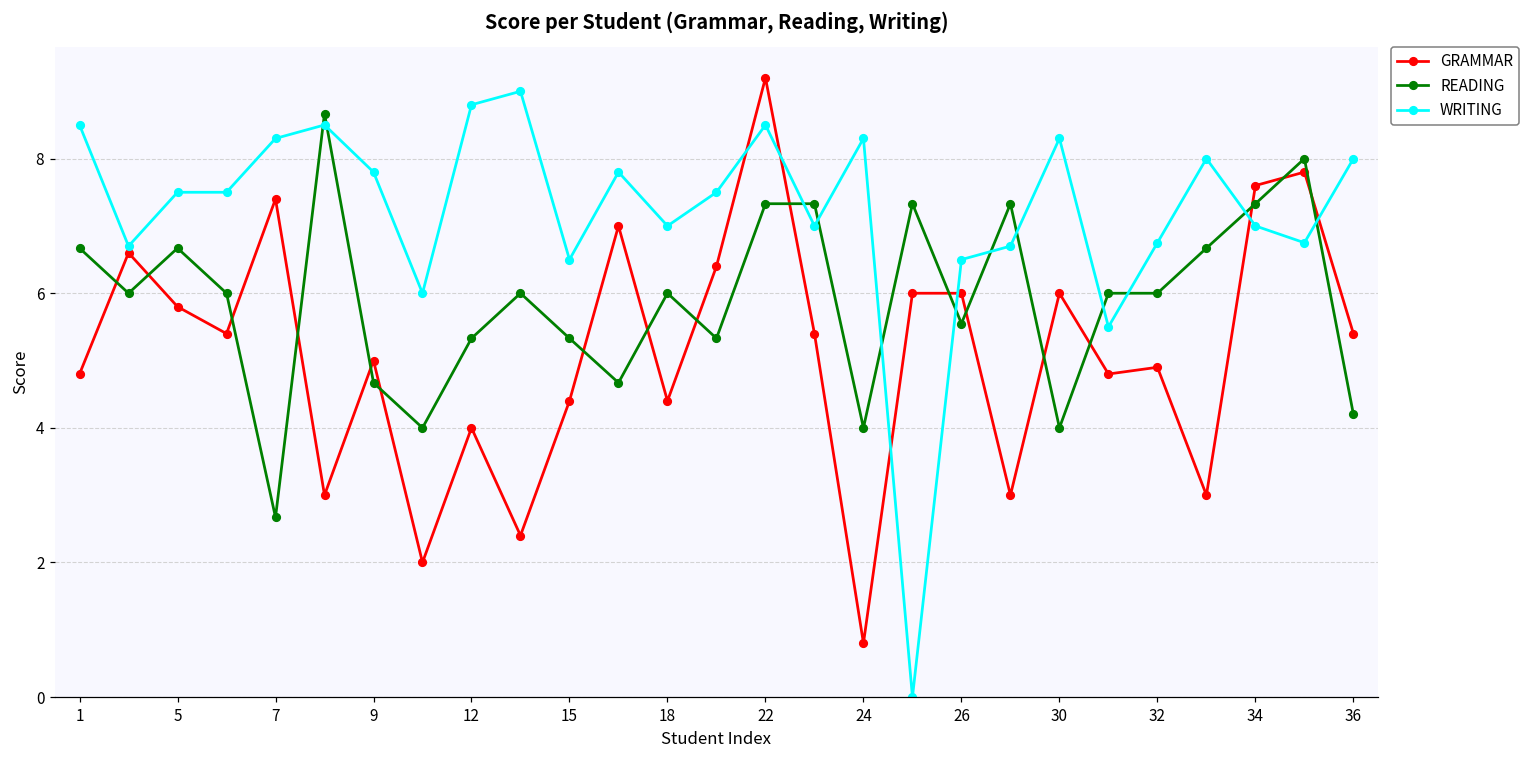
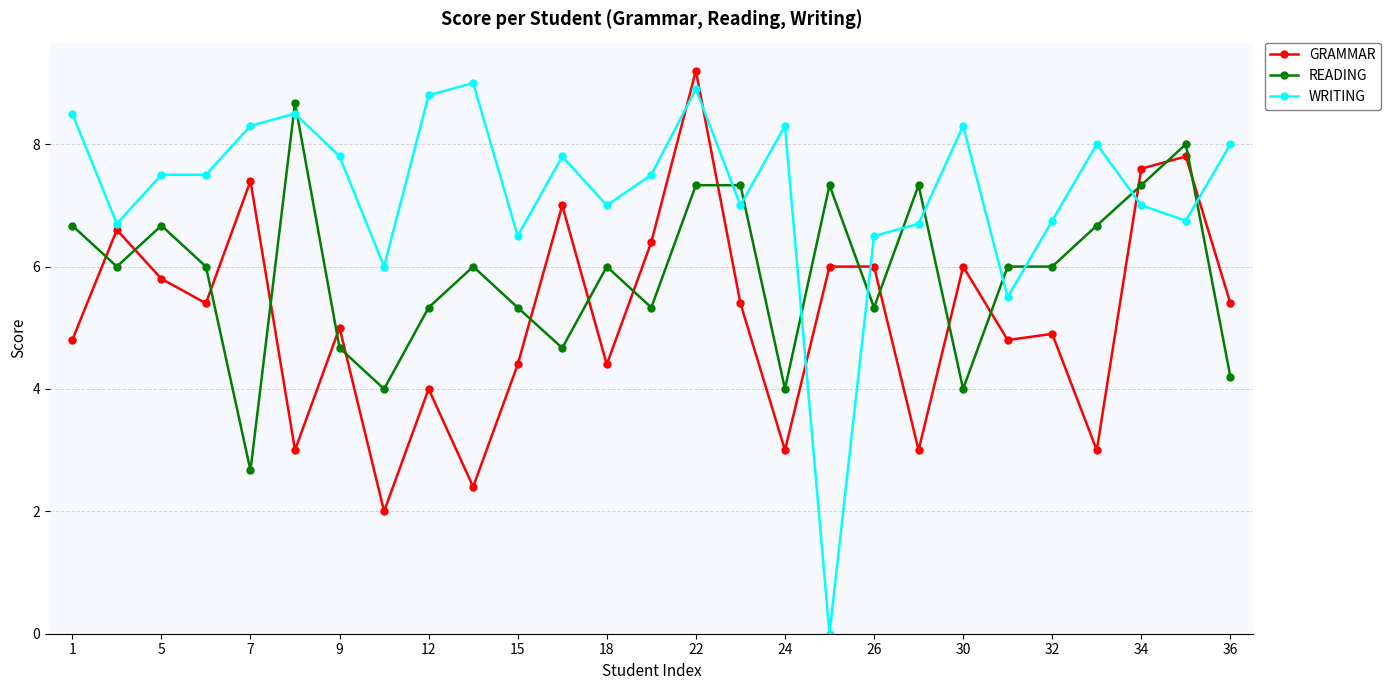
  {
    "GRAMMAR": {
      "12": 4.0,
      "18": 4.4,
      "22": 9.2,
-     "24": 0.8,
+     "24": 3.0,
      "26": 6.0,
      "30": 6.0,
      "32": 4.9,
      "34": 7.6,
      "36": 5.4
    },
    "READING": {
      "12": 5.3,
      "18": 6.0,
      "22": 7.3,
      "24": 4.0,
-     "26": 5.6,
+     "26": 5.3,
      "30": 4.0,
      "32": 6.0,
      "34": 7.3,
      "36": 4.2
    },
    "WRITING": {
      "12": 8.8,
      "18": 7.0,
-     "22": 8.5,
+     "22": 8.9,
      "24": 8.3,
      "26": 6.5,
      "30": 8.3,
      "32": 6.8,
      "34": 7.0,
      "36": 8.0
    }
  }
